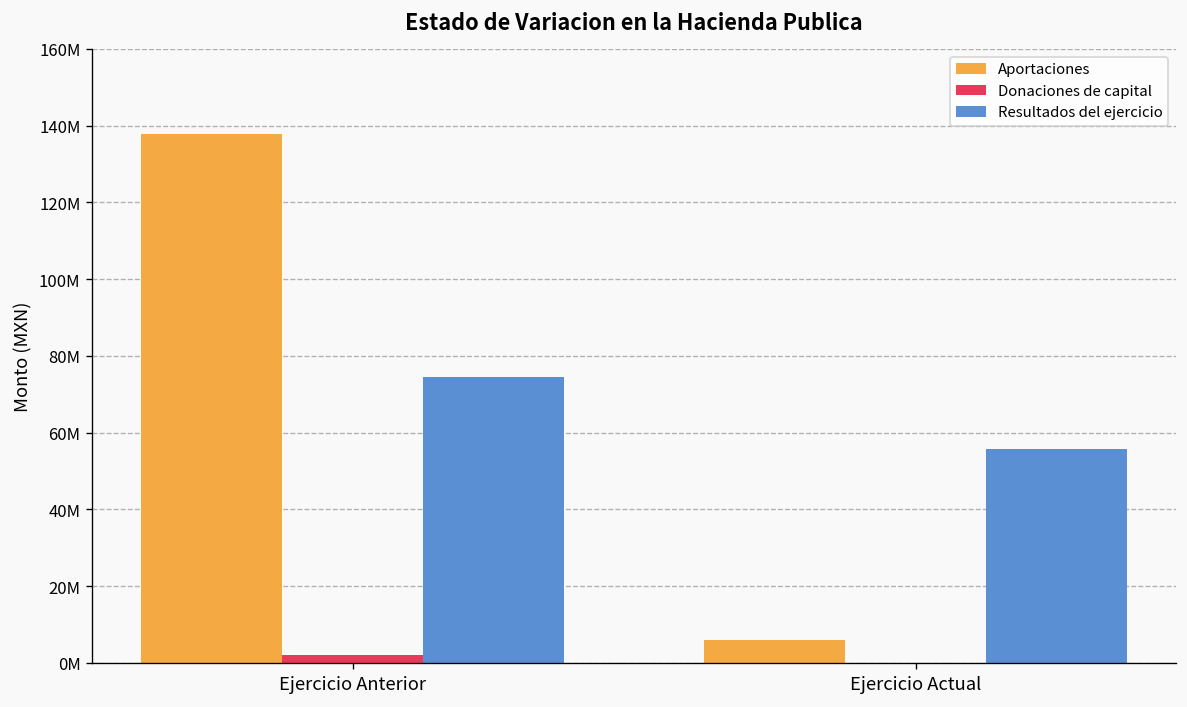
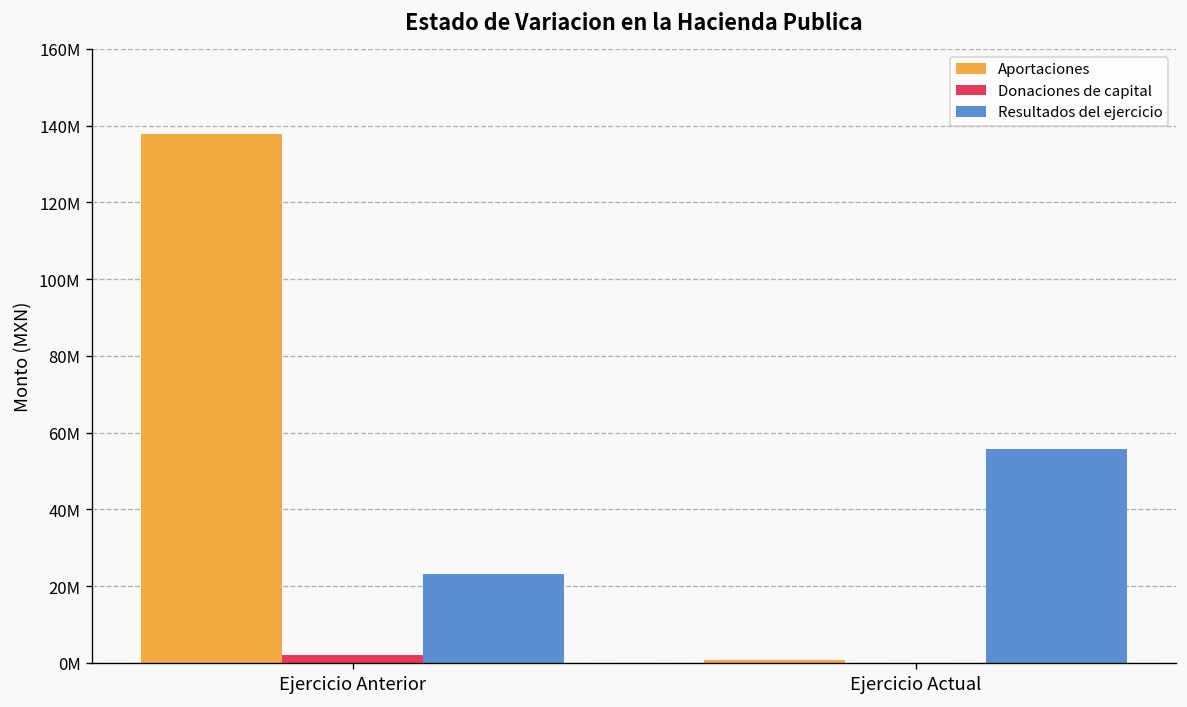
  {
    "Aportaciones": {
      "Ejercicio Anterior": 138000000,
-     "Ejercicio Actual": 6000000
+     "Ejercicio Actual": 1000000
    },
    "Donaciones de capital": {
      "Ejercicio Anterior": 2000000,
      "Ejercicio Actual": 0
    },
    "Resultados del ejercicio": {
-     "Ejercicio Anterior": 74000000,
+     "Ejercicio Anterior": 23000000,
      "Ejercicio Actual": 56000000
    }
  }
